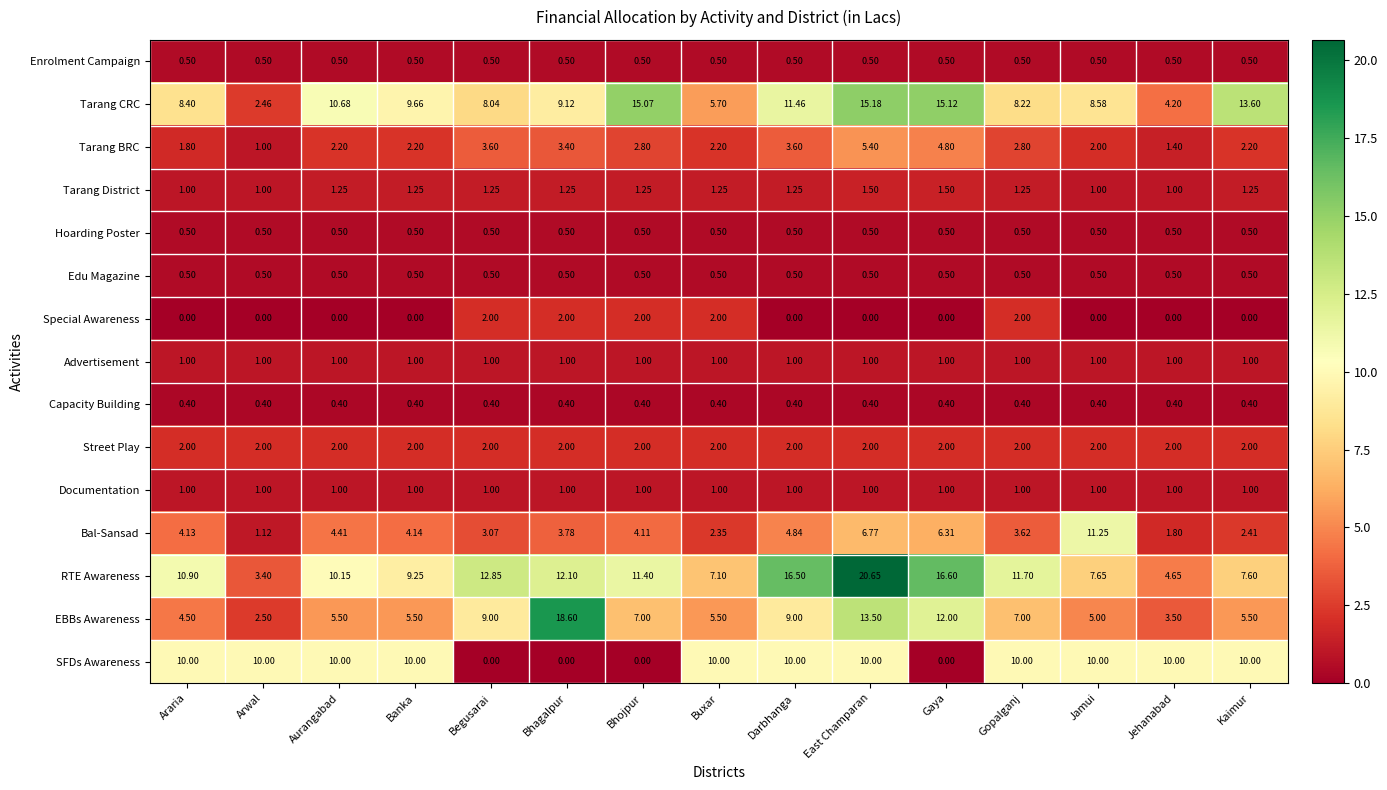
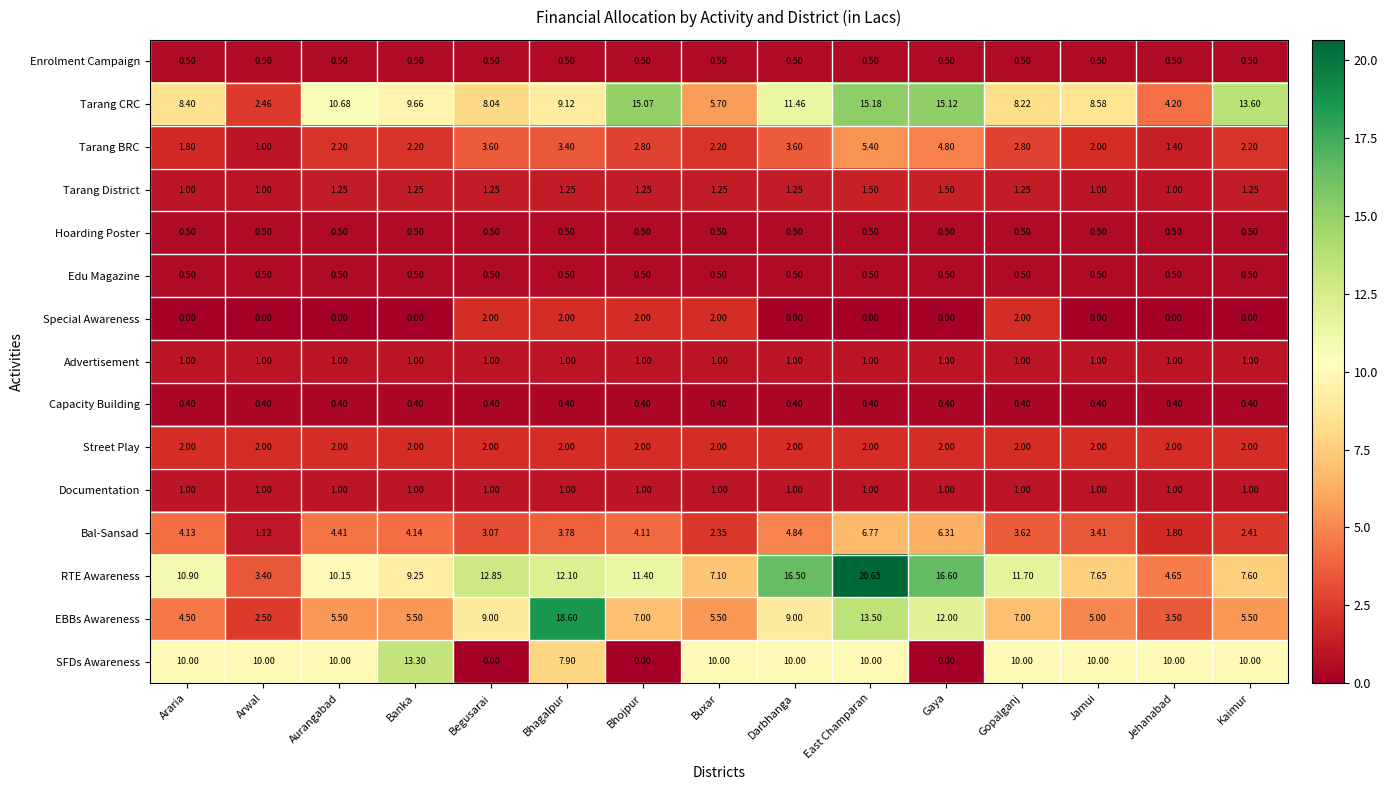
  {
    "Bal-Sansad": {
      "Araria": 4.13,
      "Arwal": 1.12,
      "Aurangabad": 4.41,
      "Banka": 4.14,
      "Begusarai": 3.07,
      "Bhagalpur": 3.78,
      "Bhojpur": 4.11,
      "Buxar": 2.35,
      "Darbhanga": 4.84,
      "East Champaran": 6.77,
      "Gaya": 6.31,
      "Gopalganj": 3.62,
-     "Jamui": 11.25,
+     "Jamui": 3.41,
      "Jehanabad": 1.80,
      "Kaimur": 2.41
    },
    "SFDs Awareness": {
      "Araria": 10.00,
      "Arwal": 10.00,
      "Aurangabad": 10.00,
-     "Banka": 10.00,
+     "Banka": 13.30,
      "Begusarai": 0.00,
-     "Bhagalpur": 0.00,
+     "Bhagalpur": 7.90,
      "Bhojpur": 0.00,
      "Buxar": 10.00,
      "Darbhanga": 10.00,
      "East Champaran": 10.00,
      "Gaya": 0.00,
      "Gopalganj": 10.00,
      "Jamui": 10.00,
      "Jehanabad": 10.00,
      "Kaimur": 10.00
    }
  }
